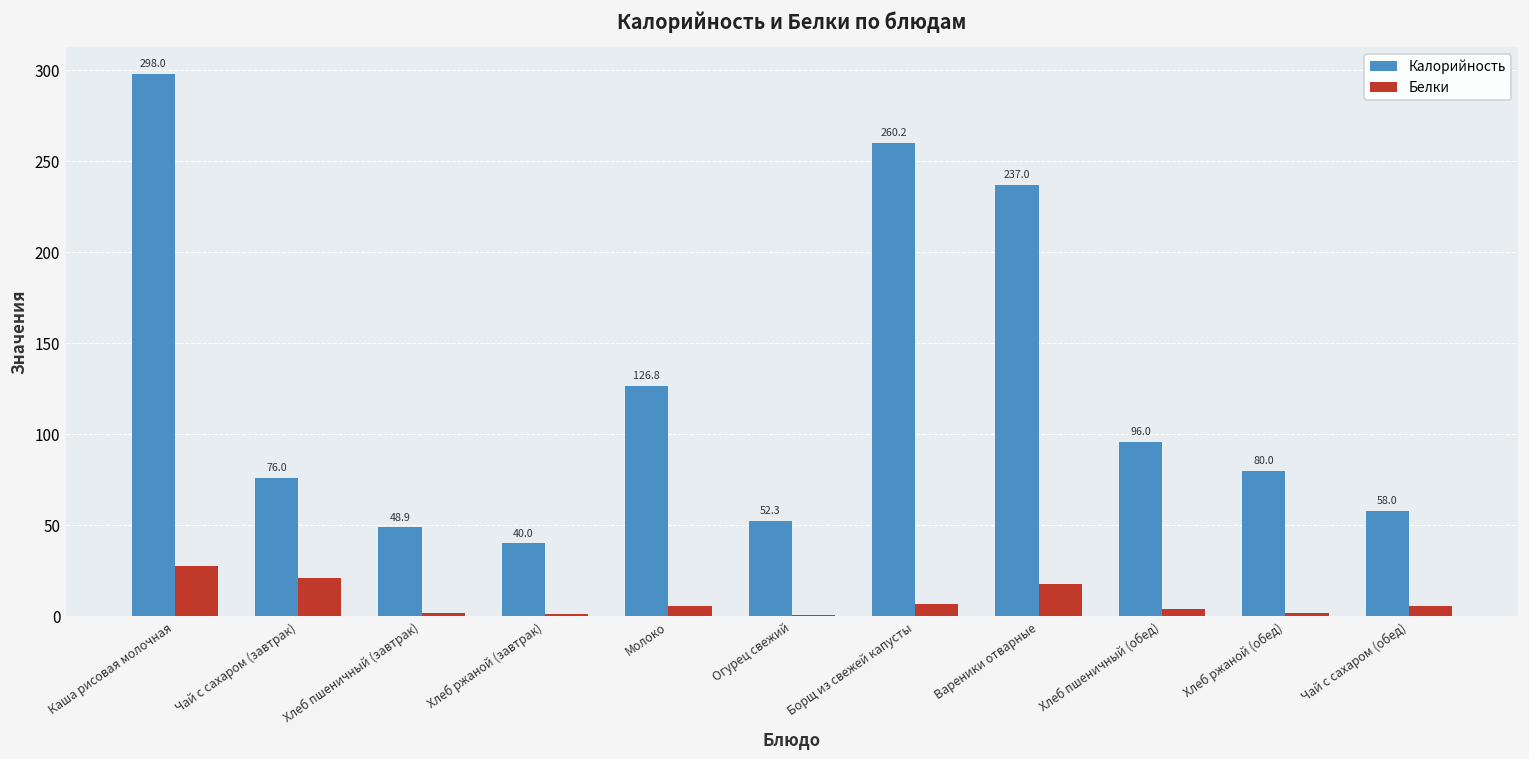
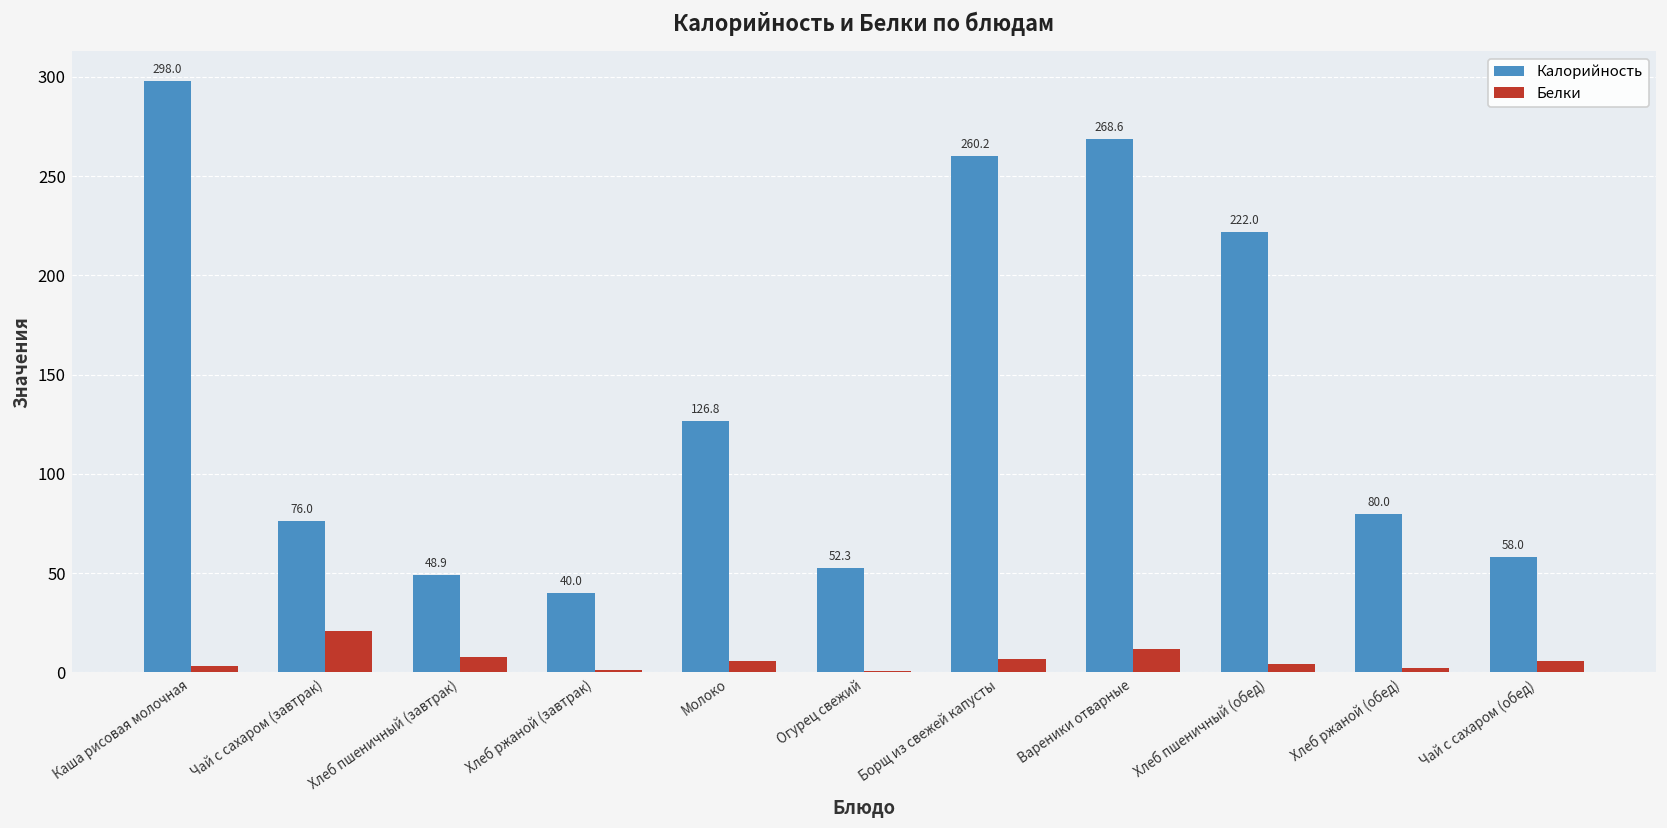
  {
    "Калорийность": {
      "Каша рисовая молочная": 298.0,
      "Чай с сахаром (завтрак)": 76.0,
      "Хлеб пшеничный (завтрак)": 48.9,
      "Хлеб ржаной (завтрак)": 40.0,
      "Молоко": 126.8,
      "Огурец свежий": 52.3,
      "Борщ из свежей капусты": 260.2,
-     "Вареники отварные": 237.0,
-     "Хлеб пшеничный (обед)": 96.0,
+     "Вареники отварные": 268.6,
+     "Хлеб пшеничный (обед)": 222.0,
      "Хлеб ржаной (обед)": 80.0,
      "Чай с сахаром (обед)": 58.0
    },
    "Белки": {
-     "Каша рисовая молочная": 28,
+     "Каша рисовая молочная": 3,
      "Чай с сахаром (завтрак)": 21,
-     "Хлеб пшеничный (завтрак)": 2,
+     "Хлеб пшеничный (завтрак)": 8,
      "Молоко": 6,
      "Борщ из свежей капусты": 7,
-     "Вареники отварные": 18,
+     "Вареники отварные": 12,
      "Хлеб пшеничный (обед)": 4,
      "Хлеб ржаной (обед)": 2,
      "Чай с сахаром (обед)": 6
    }
  }
